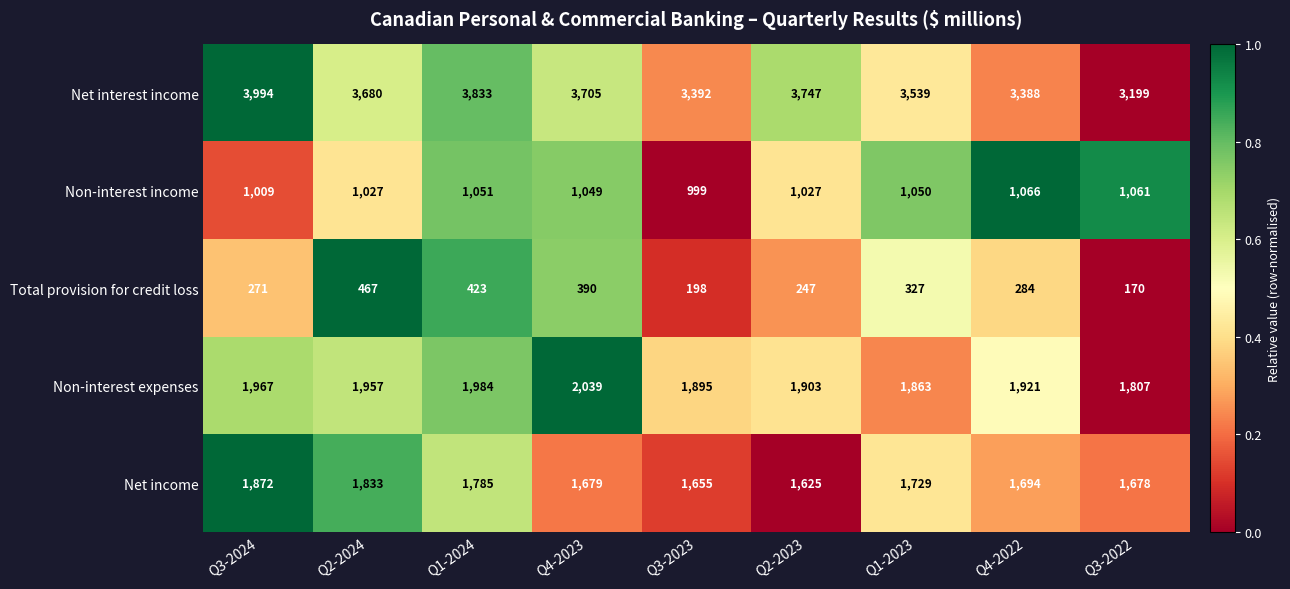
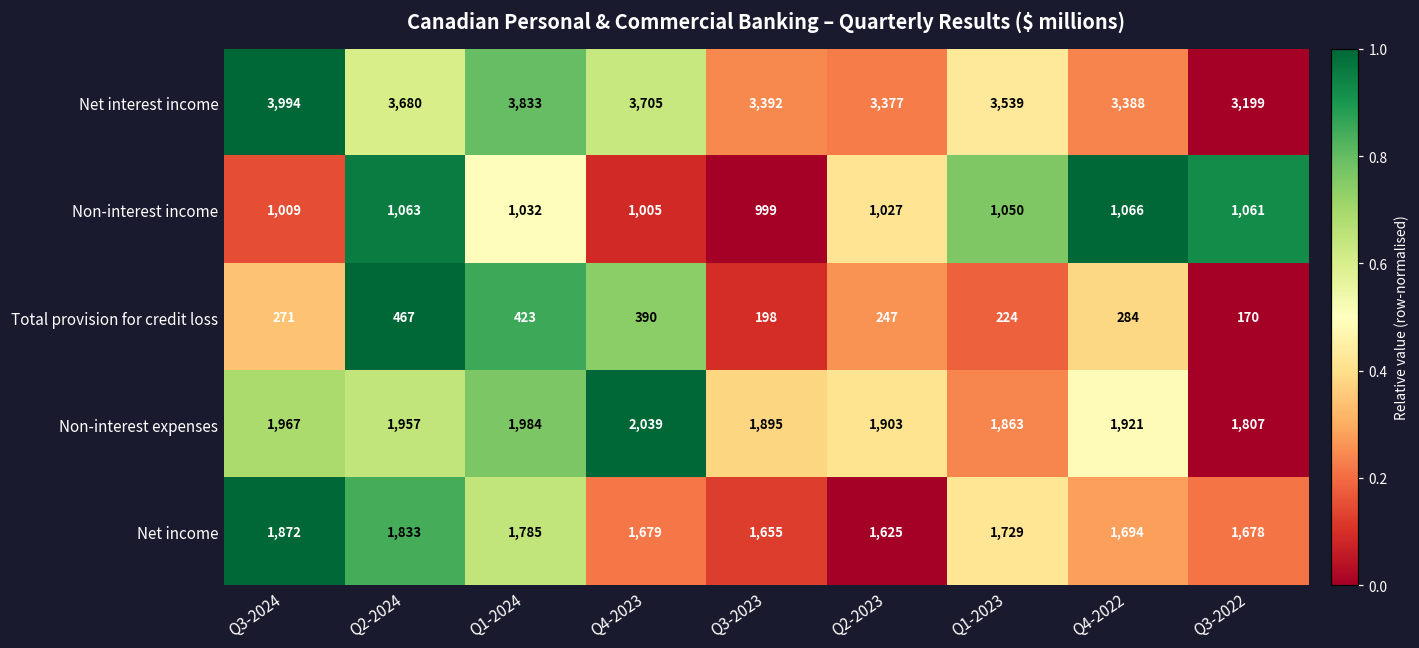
  {
    "Net interest income": {
      "Q3-2024": "3,994",
      "Q2-2024": "3,680",
      "Q1-2024": "3,833",
      "Q4-2023": "3,705",
      "Q3-2023": "3,392",
-     "Q2-2023": "3,747",
+     "Q2-2023": "3,377",
      "Q1-2023": "3,539",
      "Q4-2022": "3,388",
      "Q3-2022": "3,199"
    },
    "Non-interest income": {
      "Q3-2024": "1,009",
-     "Q2-2024": "1,027",
-     "Q1-2024": "1,051",
-     "Q4-2023": "1,049",
+     "Q2-2024": "1,063",
+     "Q1-2024": "1,032",
+     "Q4-2023": "1,005",
      "Q3-2023": "999",
      "Q2-2023": "1,027",
      "Q1-2023": "1,050",
      "Q4-2022": "1,066",
      "Q3-2022": "1,061"
    },
    "Total provision for credit loss": {
      "Q3-2024": "271",
      "Q2-2024": "467",
      "Q1-2024": "423",
      "Q4-2023": "390",
      "Q3-2023": "198",
      "Q2-2023": "247",
-     "Q1-2023": "327",
+     "Q1-2023": "224",
      "Q4-2022": "284",
      "Q3-2022": "170"
    },
    "Non-interest expenses": {
      "Q3-2024": "1,967",
      "Q2-2024": "1,957",
      "Q1-2024": "1,984",
      "Q4-2023": "2,039",
      "Q3-2023": "1,895",
      "Q2-2023": "1,903",
      "Q1-2023": "1,863",
      "Q4-2022": "1,921",
      "Q3-2022": "1,807"
    },
    "Net income": {
      "Q3-2024": "1,872",
      "Q2-2024": "1,833",
      "Q1-2024": "1,785",
      "Q4-2023": "1,679",
      "Q3-2023": "1,655",
      "Q2-2023": "1,625",
      "Q1-2023": "1,729",
      "Q4-2022": "1,694",
      "Q3-2022": "1,678"
    }
  }
